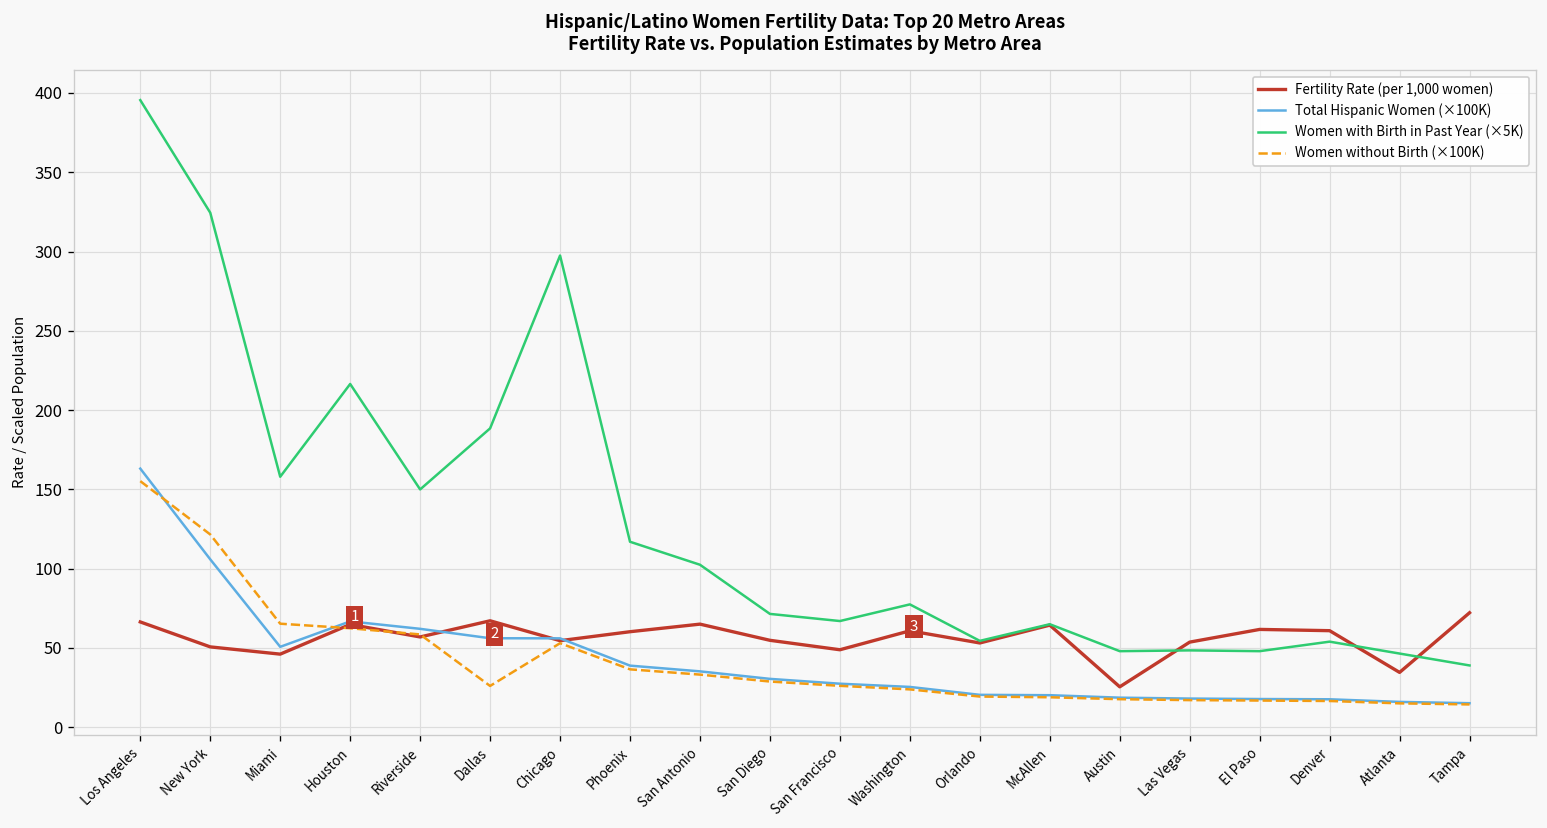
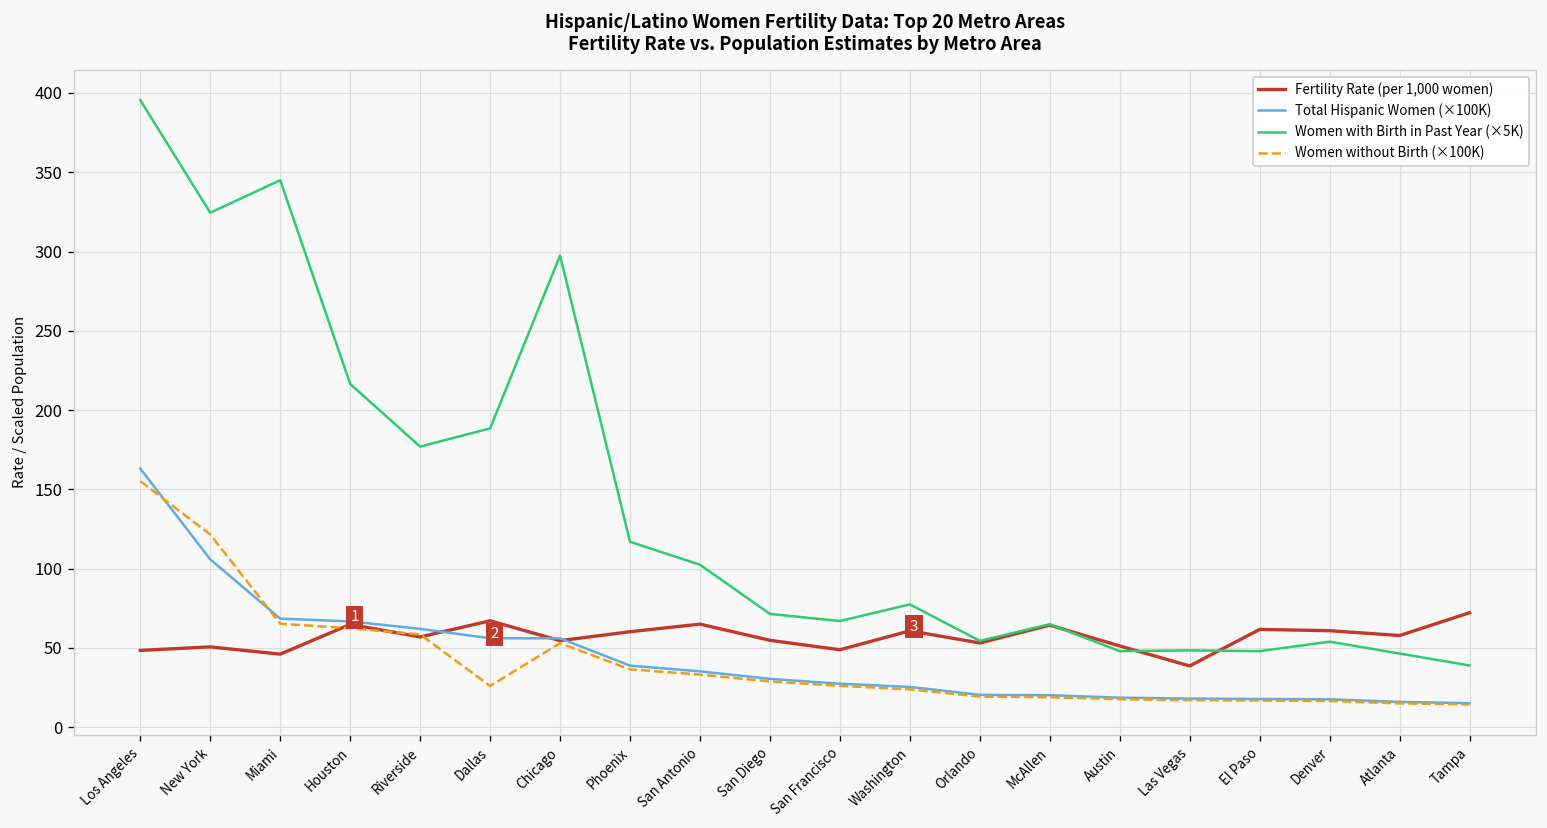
  {
    "Fertility Rate (per 1,000 women)": {
-     "Los Angeles": 66,
+     "Los Angeles": 48,
      "New York": 51,
      "Miami": 46,
      "Dallas": 67,
      "Phoenix": 60,
      "San Antonio": 65,
      "San Diego": 55,
      "San Francisco": 49,
-     "Austin": 26,
-     "Las Vegas": 54,
+     "Austin": 51,
+     "Las Vegas": 39,
      "El Paso": 62,
      "Denver": 61,
-     "Atlanta": 35,
+     "Atlanta": 58,
      "Tampa": 72
    },
    "Total Hispanic Women (×100K)": {
      "Los Angeles": 163,
      "New York": 106,
-     "Miami": 51,
+     "Miami": 68,
      "Riverside": 62,
      "Phoenix": 39,
      "San Antonio": 35
    },
    "Women with Birth in Past Year (×5K)": {
      "Los Angeles": 396,
      "New York": 325,
-     "Miami": 158,
+     "Miami": 345,
      "Houston": 217,
-     "Riverside": 150,
+     "Riverside": 177,
      "Dallas": 189,
      "Chicago": 298,
      "Phoenix": 117,
      "San Antonio": 103,
      "San Diego": 72,
      "San Francisco": 67,
      "Washington": 78,
      "Austin": 48,
      "Las Vegas": 49,
      "El Paso": 48,
      "Denver": 54,
      "Atlanta": 47,
      "Tampa": 39
    },
    "Women without Birth (×100K)": {
      "Los Angeles": 155,
      "New York": 122,
      "Miami": 65,
      "Dallas": 26,
      "Phoenix": 37,
      "San Antonio": 33
    }
  }
